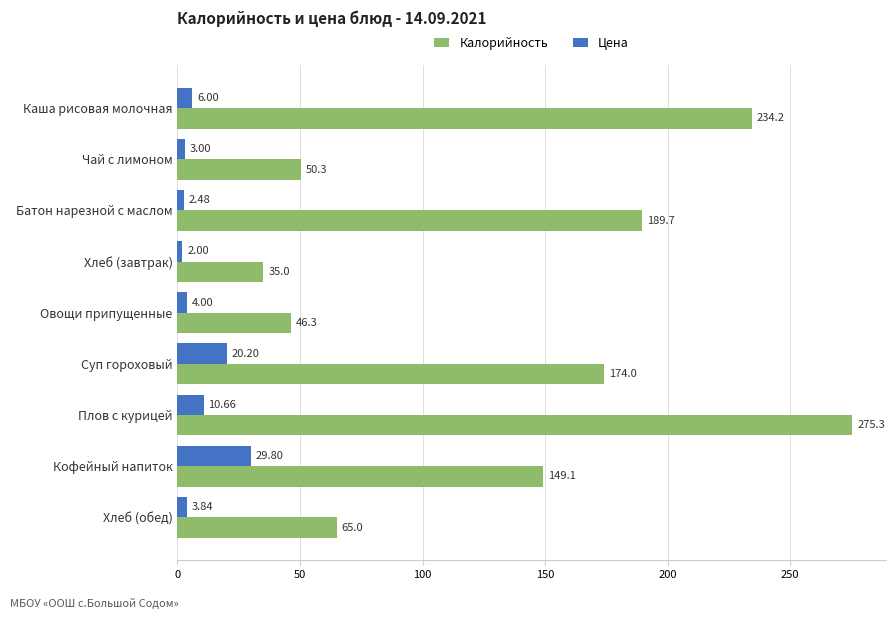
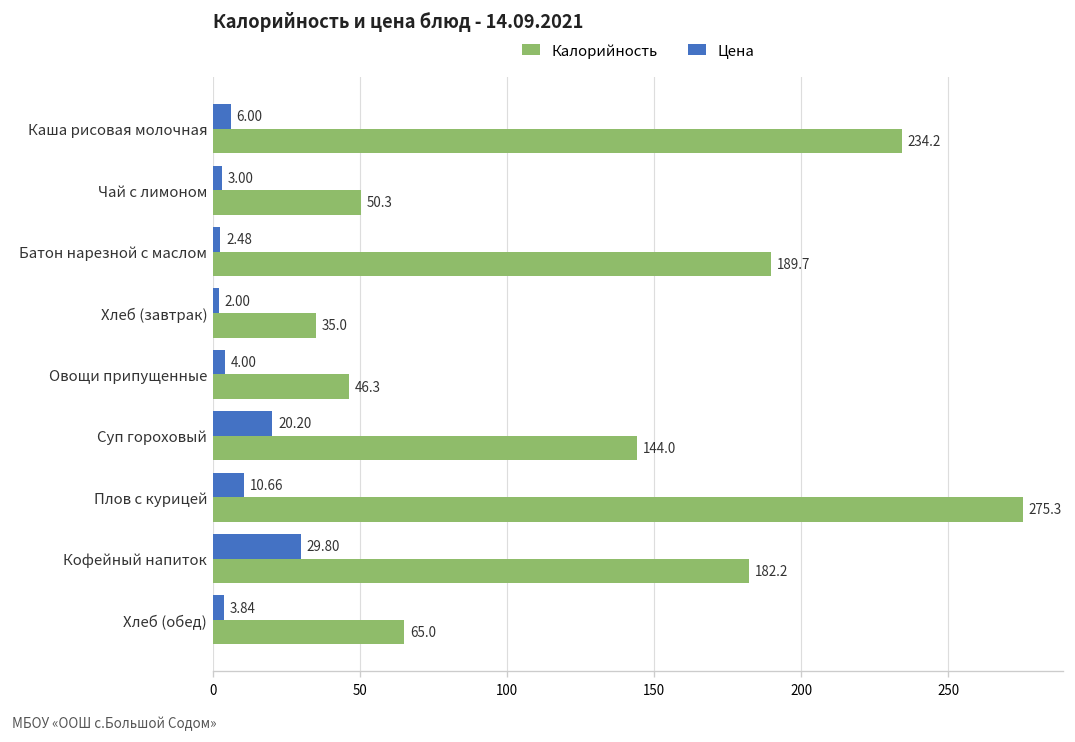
  {
    "Калорийность": {
      "Каша рисовая молочная": 234.2,
      "Чай с лимоном": 50.3,
      "Батон нарезной с маслом": 189.7,
      "Хлеб (завтрак)": 35.0,
      "Овощи припущенные": 46.3,
-     "Суп гороховый": 174.0,
+     "Суп гороховый": 144.0,
      "Плов с курицей": 275.3,
-     "Кофейный напиток": 149.1,
+     "Кофейный напиток": 182.2,
      "Хлеб (обед)": 65.0
    },
    "Цена": {
      "Каша рисовая молочная": 6.00,
      "Чай с лимоном": 3.00,
      "Батон нарезной с маслом": 2.48,
      "Хлеб (завтрак)": 2.00,
      "Овощи припущенные": 4.00,
      "Суп гороховый": 20.20,
      "Плов с курицей": 10.66,
      "Кофейный напиток": 29.80,
      "Хлеб (обед)": 3.84
    }
  }
